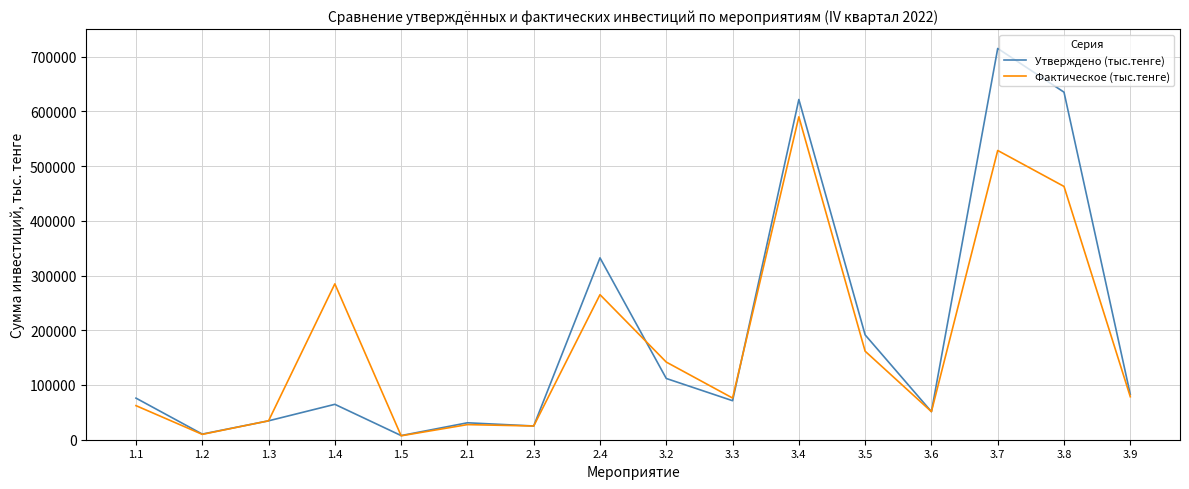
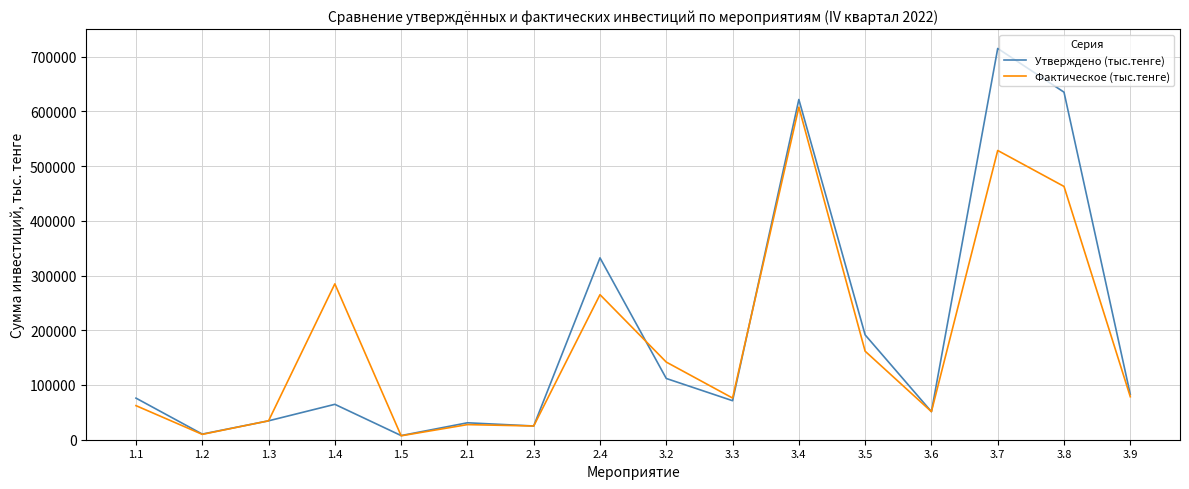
  {
    "Утверждено (тыс.тенге)": {
      "1.1": 80000,
      "1.4": 60000,
      "2.4": 330000,
      "3.2": 110000,
      "3.3": 70000,
      "3.4": 620000,
      "3.5": 190000,
      "3.7": 710000,
      "3.8": 630000
    },
    "Фактическое (тыс.тенге)": {
      "1.1": 60000,
      "1.4": 280000,
      "2.4": 260000,
      "3.2": 140000,
      "3.3": 80000,
-     "3.4": 590000,
+     "3.4": 610000,
      "3.5": 160000,
      "3.7": 530000,
      "3.8": 460000
    }
  }
